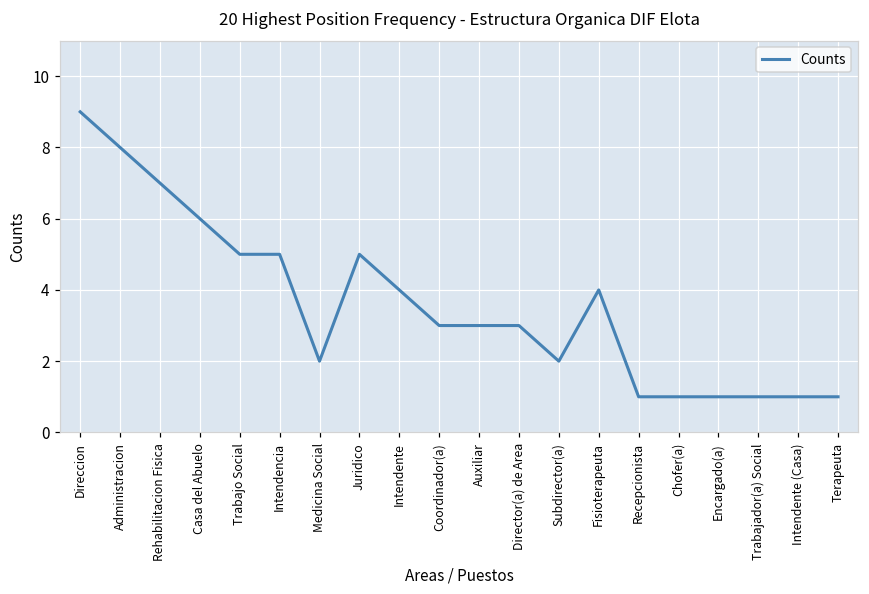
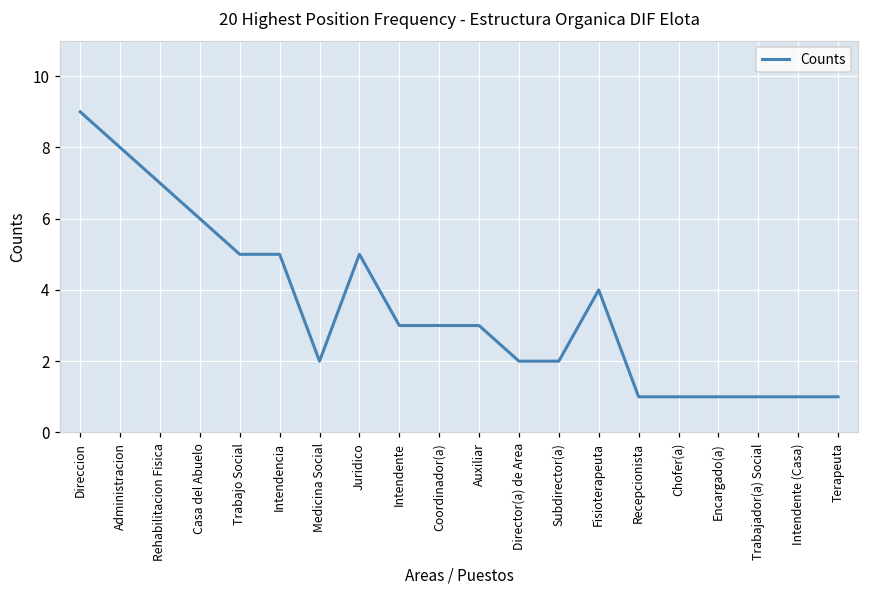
  {
    "Direccion": 9,
    "Administracion": 8,
    "Rehabilitacion Fisica": 7,
    "Casa del Abuelo": 6,
    "Trabajo Social": 5,
    "Intendencia": 5,
    "Medicina Social": 2,
    "Juridico": 5,
-   "Intendente": 4,
+   "Intendente": 3,
    "Coordinador(a)": 3,
    "Auxiliar": 3,
-   "Director(a) de Area": 3,
+   "Director(a) de Area": 2,
    "Subdirector(a)": 2,
    "Fisioterapeuta": 4,
    "Recepcionista": 1,
    "Chofer(a)": 1,
    "Encargado(a)": 1,
    "Trabajador(a) Social": 1,
    "Intendente (Casa)": 1,
    "Terapeuta": 1
  }
